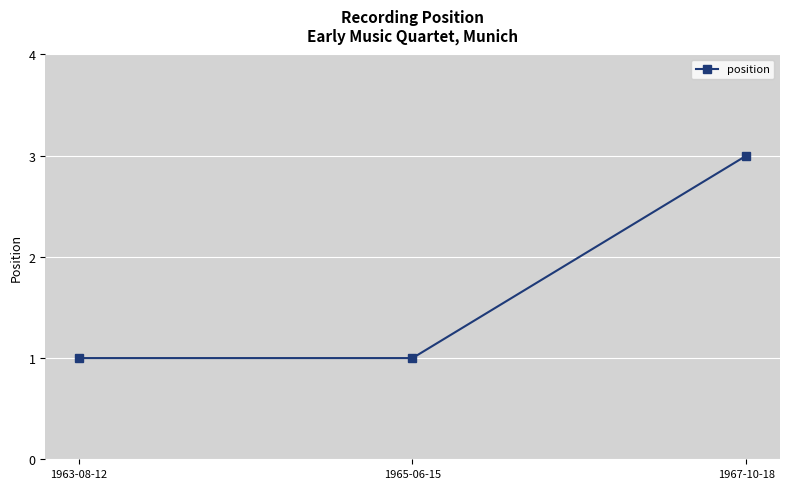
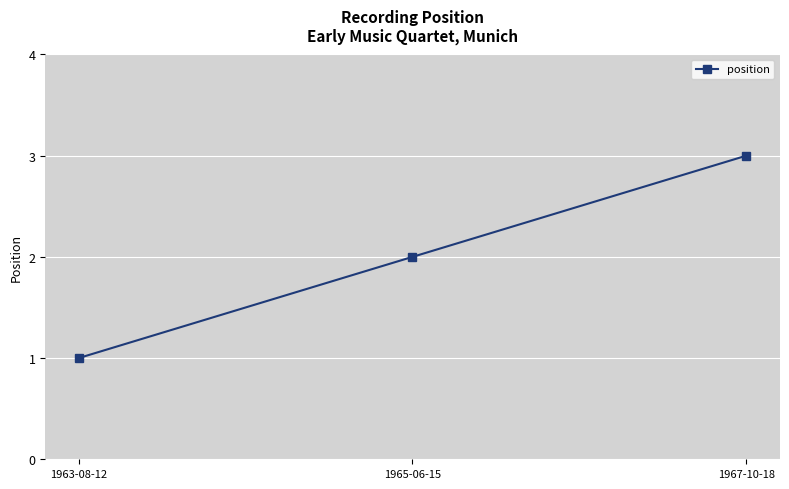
  {
    "1963-08-12": 1,
-   "1965-06-15": 1,
+   "1965-06-15": 2,
    "1967-10-18": 3
  }
